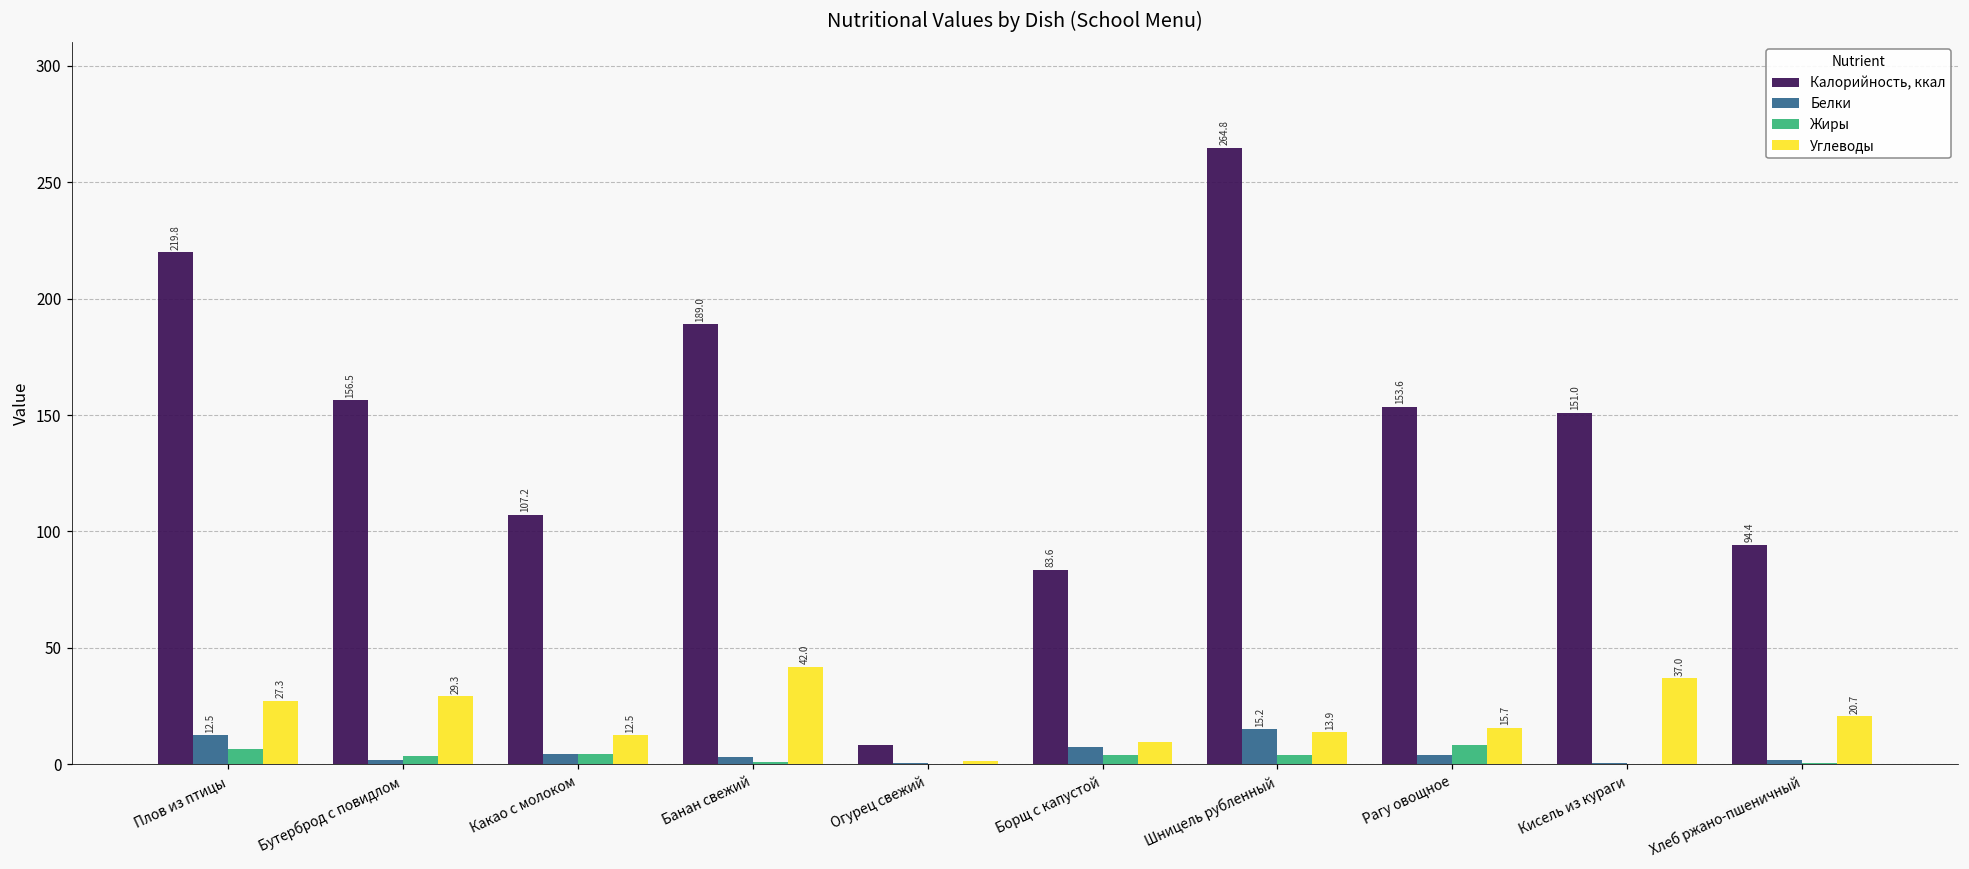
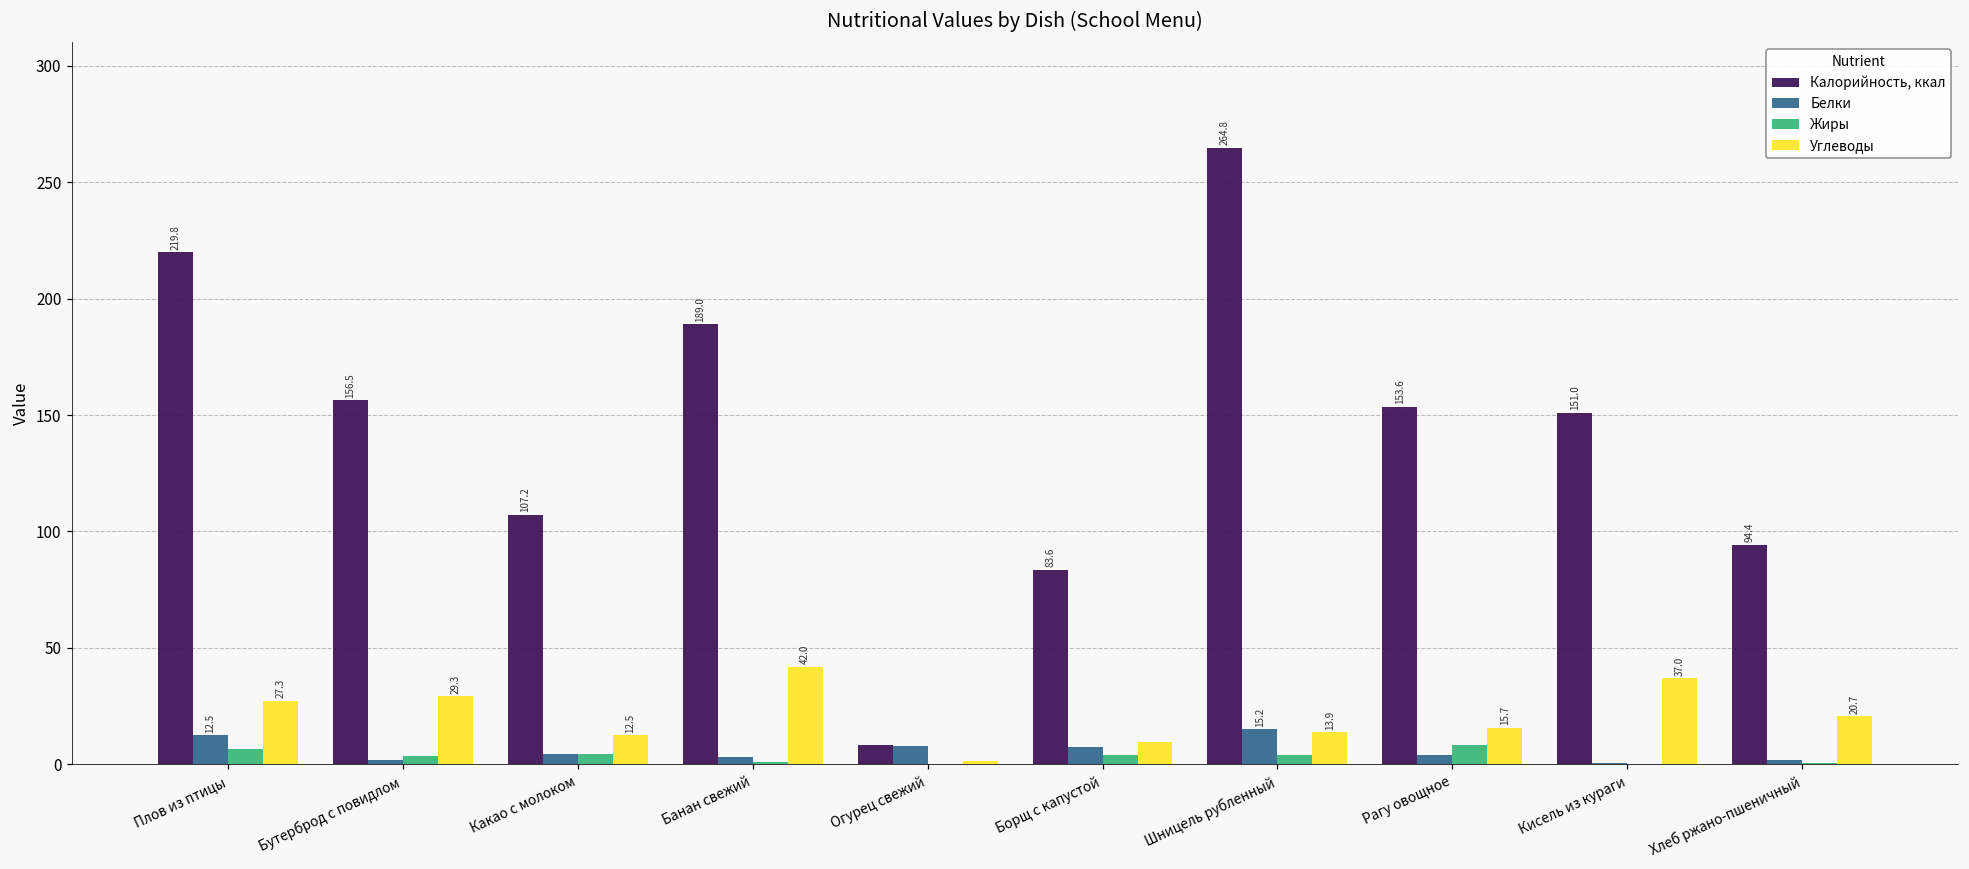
  {
    "Калорийность, ккал": {
      "Плов из птицы": 219.8,
      "Бутерброд с повидлом": 156.5,
      "Какао с молоком": 107.2,
      "Банан свежий": 189.0,
      "Борщ с капустой": 83.6,
      "Шницель рубленный": 264.8,
      "Рагу овощное": 153.6,
      "Кисель из кураги": 151.0,
      "Хлеб ржано-пшеничный": 94.4
    },
    "Белки": {
      "Бутерброд с повидлом": 2,
      "Какао с молоком": 5,
      "Банан свежий": 3,
-     "Огурец свежий": 0,
+     "Огурец свежий": 8,
      "Борщ с капустой": 7,
      "Рагу овощное": 4,
      "Хлеб ржано-пшеничный": 2
    },
    "Жиры": {
      "Плов из птицы": 7,
      "Бутерброд с повидлом": 4,
      "Какао с молоком": 4,
      "Борщ с капустой": 4,
      "Шницель рубленный": 4,
      "Рагу овощное": 8
    },
    "Углеводы": {
      "Плов из птицы": 27.3,
      "Бутерброд с повидлом": 29.3,
      "Какао с молоком": 12.5,
      "Банан свежий": 42.0,
      "Шницель рубленный": 13.9,
      "Рагу овощное": 15.7,
      "Кисель из кураги": 37.0,
      "Хлеб ржано-пшеничный": 20.7
    }
  }
